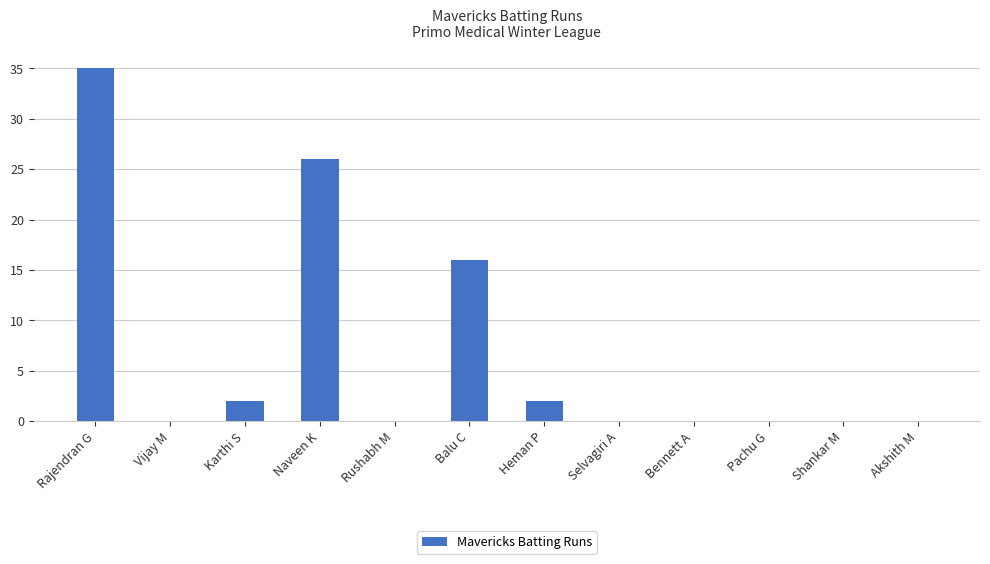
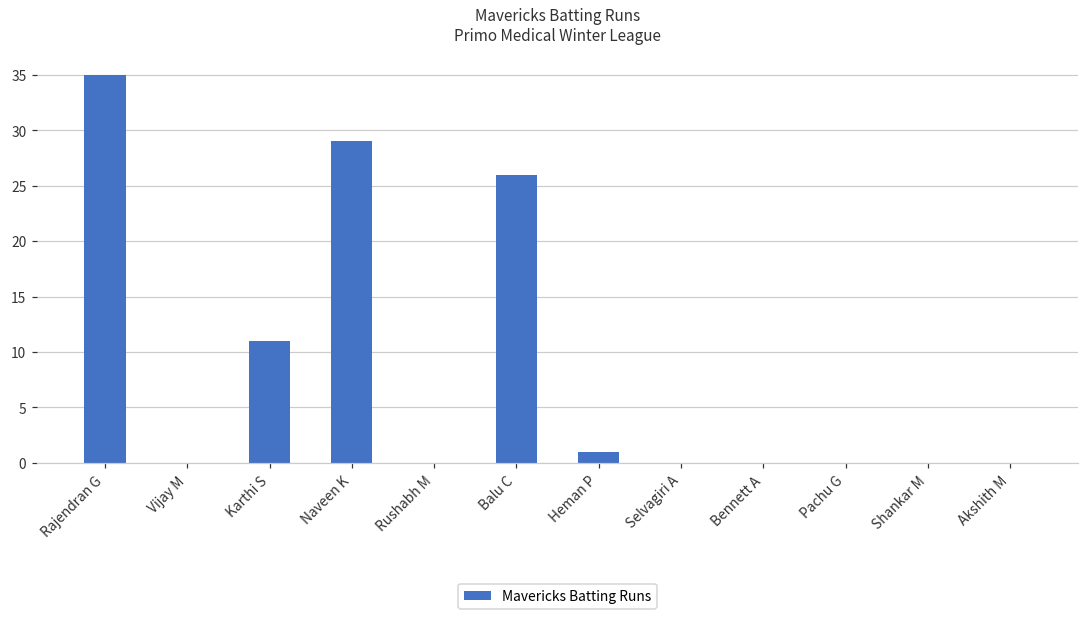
  {
    "Rajendran G": 35,
    "Vijay M": 0,
-   "Karthi S": 2,
-   "Naveen K": 26,
+   "Karthi S": 11,
+   "Naveen K": 29,
    "Rushabh M": 0,
-   "Balu C": 16,
-   "Heman P": 2,
+   "Balu C": 26,
+   "Heman P": 1,
    "Selvagiri A": 0,
    "Bennett A": 0,
    "Pachu G": 0,
    "Shankar M": 0,
    "Akshith M": 0
  }
